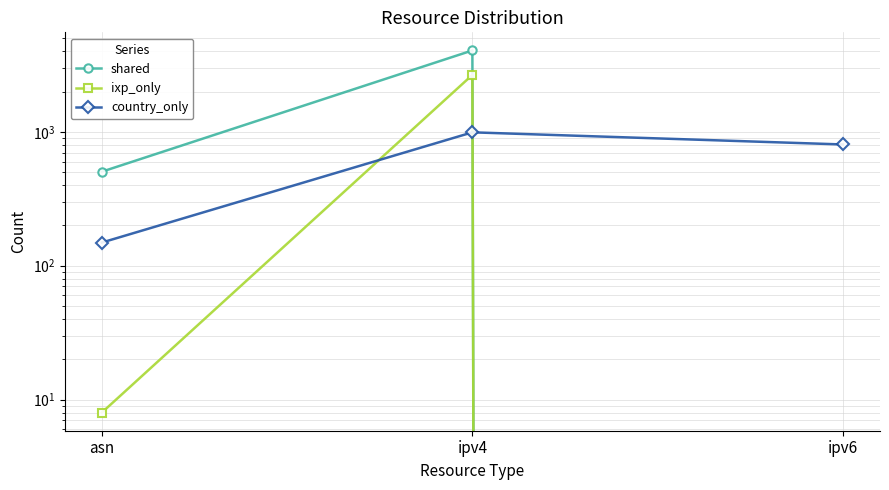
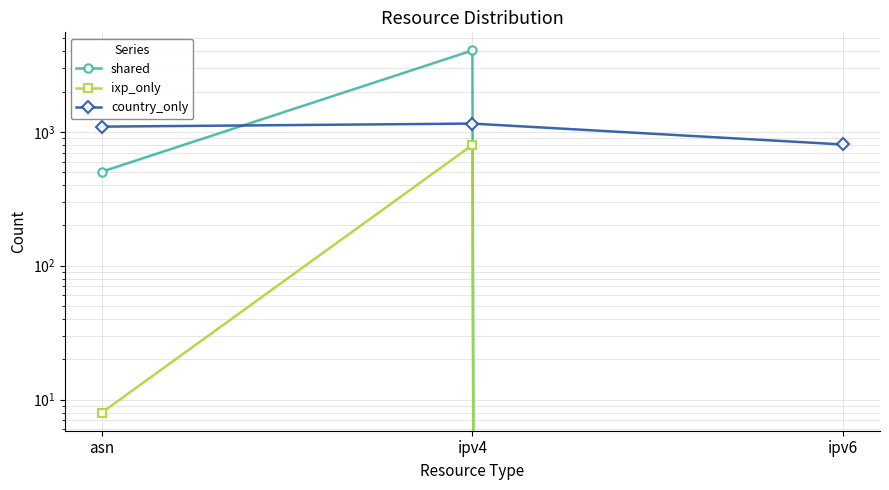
  {
    "shared": {
      "asn": 500,
      "ipv4": 4100
    },
    "ixp_only": {
      "asn": 8,
-     "ipv4": 2700
+     "ipv4": 800
    },
    "country_only": {
-     "asn": 150,
-     "ipv4": 1000,
+     "asn": 1100,
+     "ipv4": 1200,
      "ipv6": 800
    }
  }
